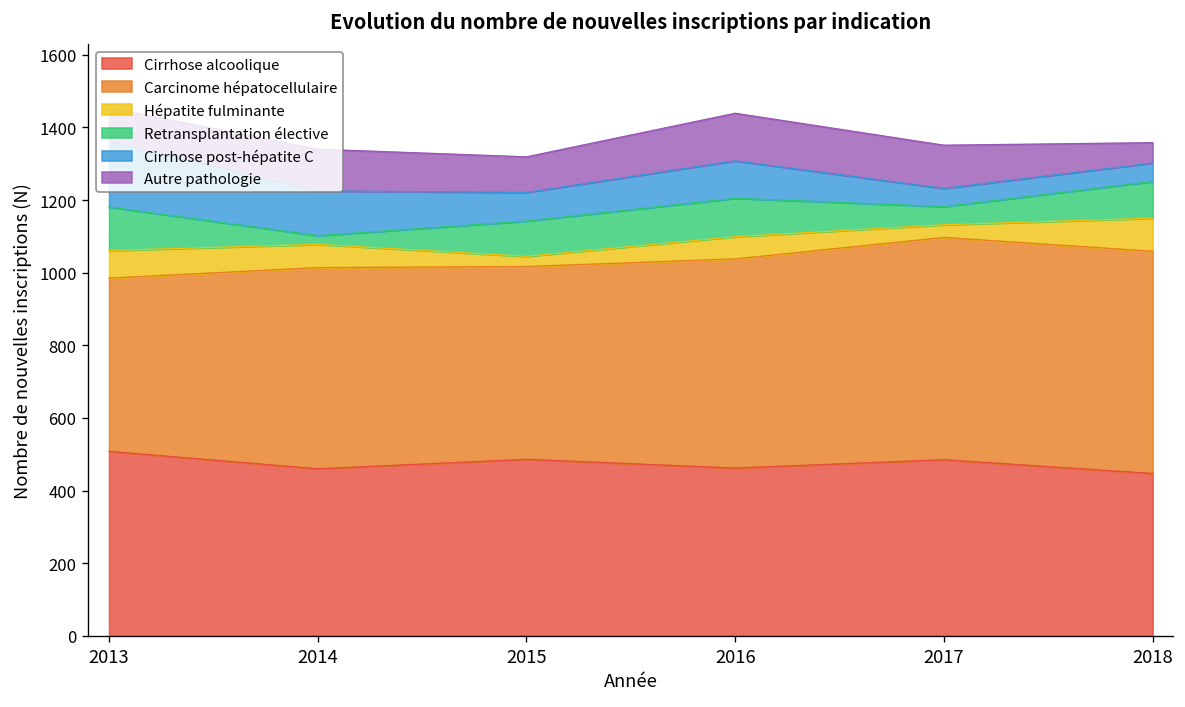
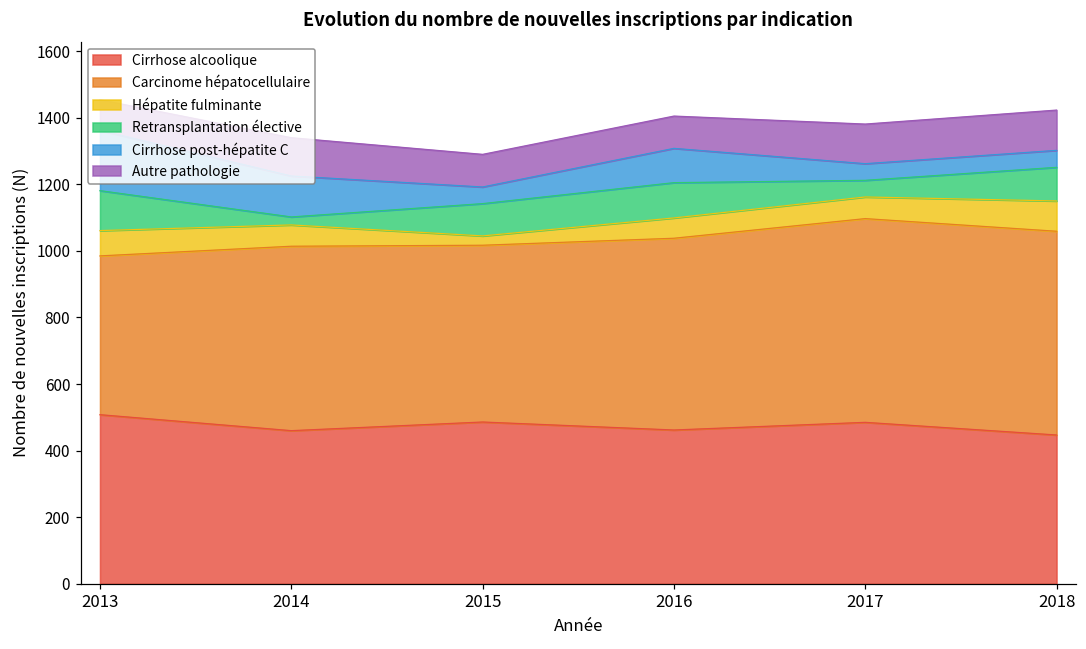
  {
    "Hépatite fulminante": {
      "2013": 80,
      "2014": 60,
      "2015": 30,
      "2016": 60,
-     "2017": 40,
+     "2017": 70,
      "2018": 90
    },
    "Retransplantation élective": {
      "2013": 120,
      "2014": 20,
      "2015": 100,
      "2016": 110,
      "2017": 50,
      "2018": 100
    },
    "Cirrhose post-hépatite C": {
-     "2015": 80,
+     "2015": 50,
      "2016": 100,
      "2017": 50,
      "2018": 50
    },
    "Autre pathologie": {
      "2015": 100,
-     "2016": 130,
+     "2016": 100,
      "2017": 120,
-     "2018": 60
+     "2018": 120
    }
  }
